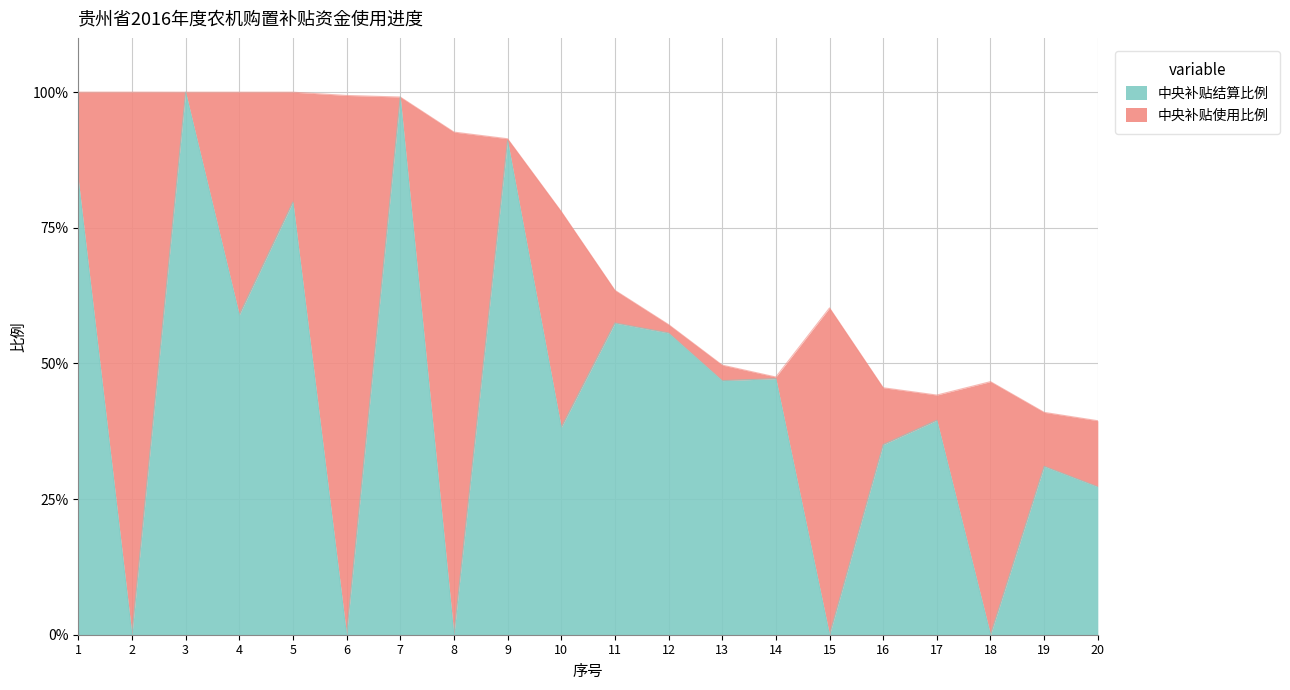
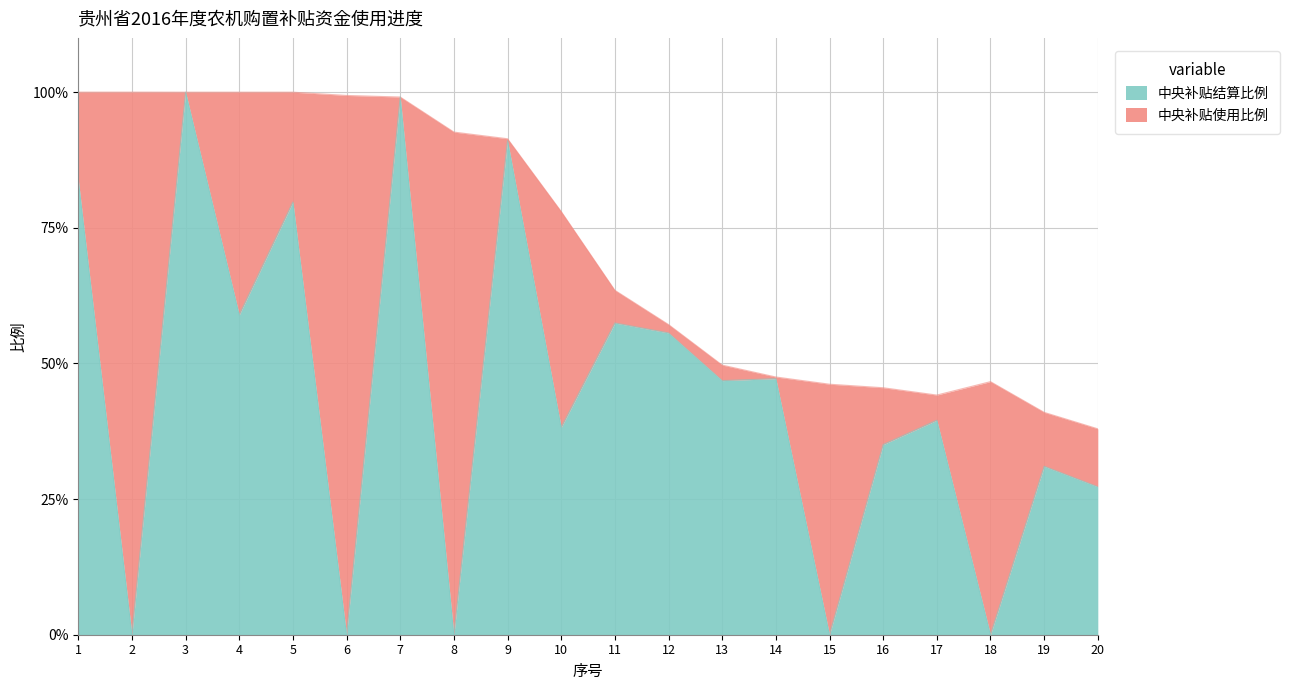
  {
    "中央补贴使用比例": {
      "1": "100%",
      "2": "100%",
      "4": "100%",
      "5": "100%",
      "6": "99%",
      "8": "93%",
      "10": "78%",
      "11": "63%",
      "12": "57%",
      "13": "50%",
-     "15": "60%",
+     "15": "46%",
      "16": "46%",
      "17": "44%",
      "18": "47%",
      "19": "41%",
-     "20": "39%"
+     "20": "38%"
    },
    "中央补贴结算比例": {
      "1": "84%",
      "2": "0%",
      "4": "59%",
      "5": "80%",
      "6": "0%",
      "8": "0%",
      "10": "38%",
      "11": "57%",
      "12": "56%",
      "13": "47%",
      "15": "0%",
      "16": "35%",
      "17": "40%",
      "18": "0%",
      "19": "31%",
      "20": "27%"
    }
  }
